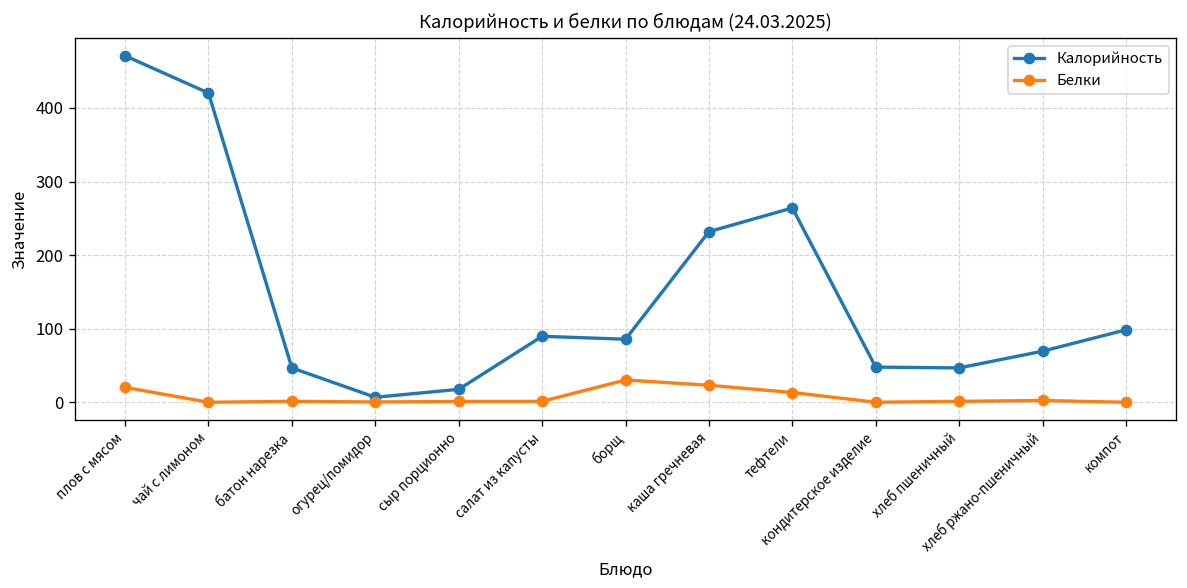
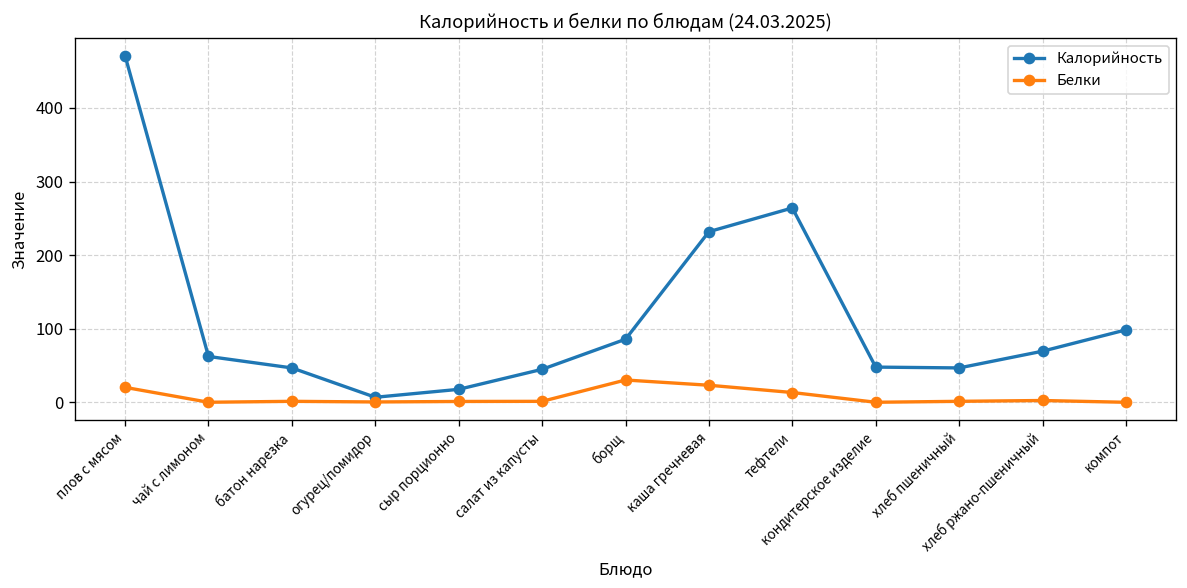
  {
    "Калорийность": {
      "плов с мясом": 470,
-     "чай с лимоном": 420,
+     "чай с лимоном": 60,
      "батон нарезка": 50,
      "огурец/помидор": 10,
      "сыр порционно": 20,
-     "салат из капусты": 90,
+     "салат из капусты": 40,
      "борщ": 90,
      "каша гречневая": 230,
      "тефтели": 260,
      "кондитерское изделие": 50,
      "хлеб пшеничный": 50,
      "хлеб ржано-пшеничный": 70,
      "компот": 100
    },
    "Белки": {
      "плов с мясом": 20,
      "чай с лимоном": 0,
      "батон нарезка": 0,
      "огурец/помидор": 0,
      "сыр порционно": 0,
      "салат из капусты": 0,
      "борщ": 30,
      "каша гречневая": 20,
      "тефтели": 10,
      "кондитерское изделие": 0,
      "хлеб пшеничный": 0,
      "хлеб ржано-пшеничный": 0,
      "компот": 0
    }
  }
